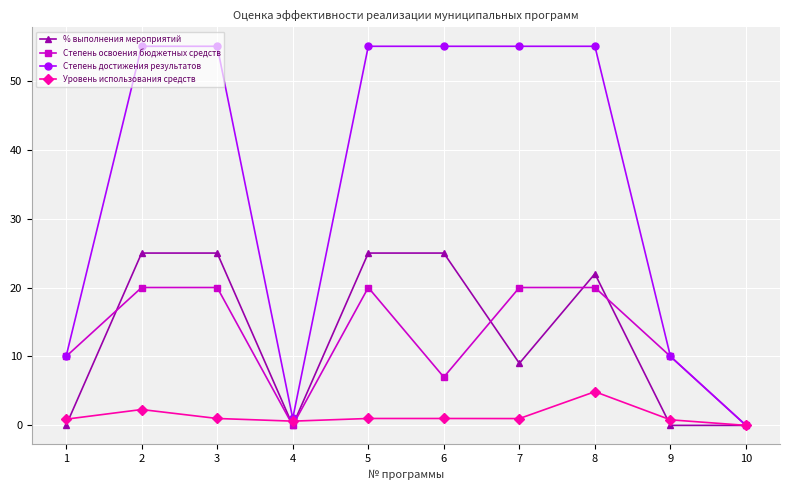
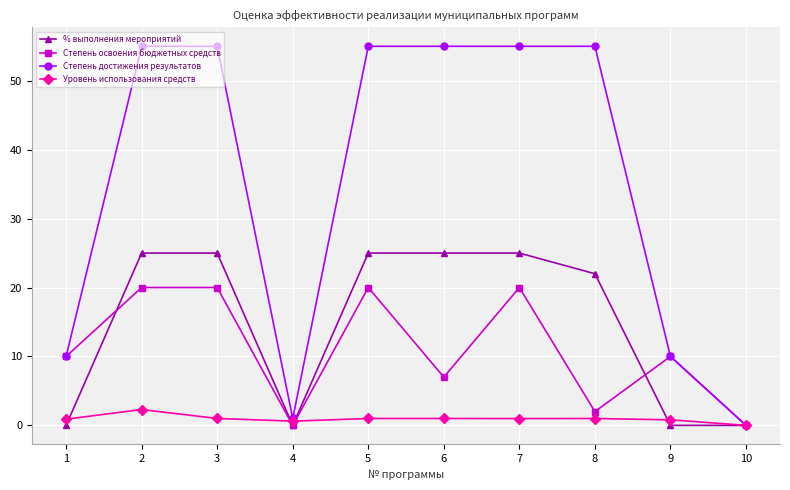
  {
    "% выполнения мероприятий": {
      "1": 0,
      "2": 25,
      "3": 25,
      "5": 25,
      "6": 25,
-     "7": 9,
+     "7": 25,
      "8": 22,
      "9": 0
    },
    "Степень освоения бюджетных средств": {
      "2": 20,
      "3": 20,
      "5": 20,
      "6": 7,
      "7": 20,
-     "8": 20
+     "8": 2
    },
    "Степень достижения результатов": {
      "4": 1,
      "5": 55,
      "6": 55,
      "7": 55,
      "8": 55
    },
    "Уровень использования средств": {
      "1": 1,
      "2": 2,
      "3": 1,
      "4": 1,
      "5": 1,
      "6": 1,
      "7": 1,
-     "8": 5,
+     "8": 1,
      "9": 1
    }
  }
